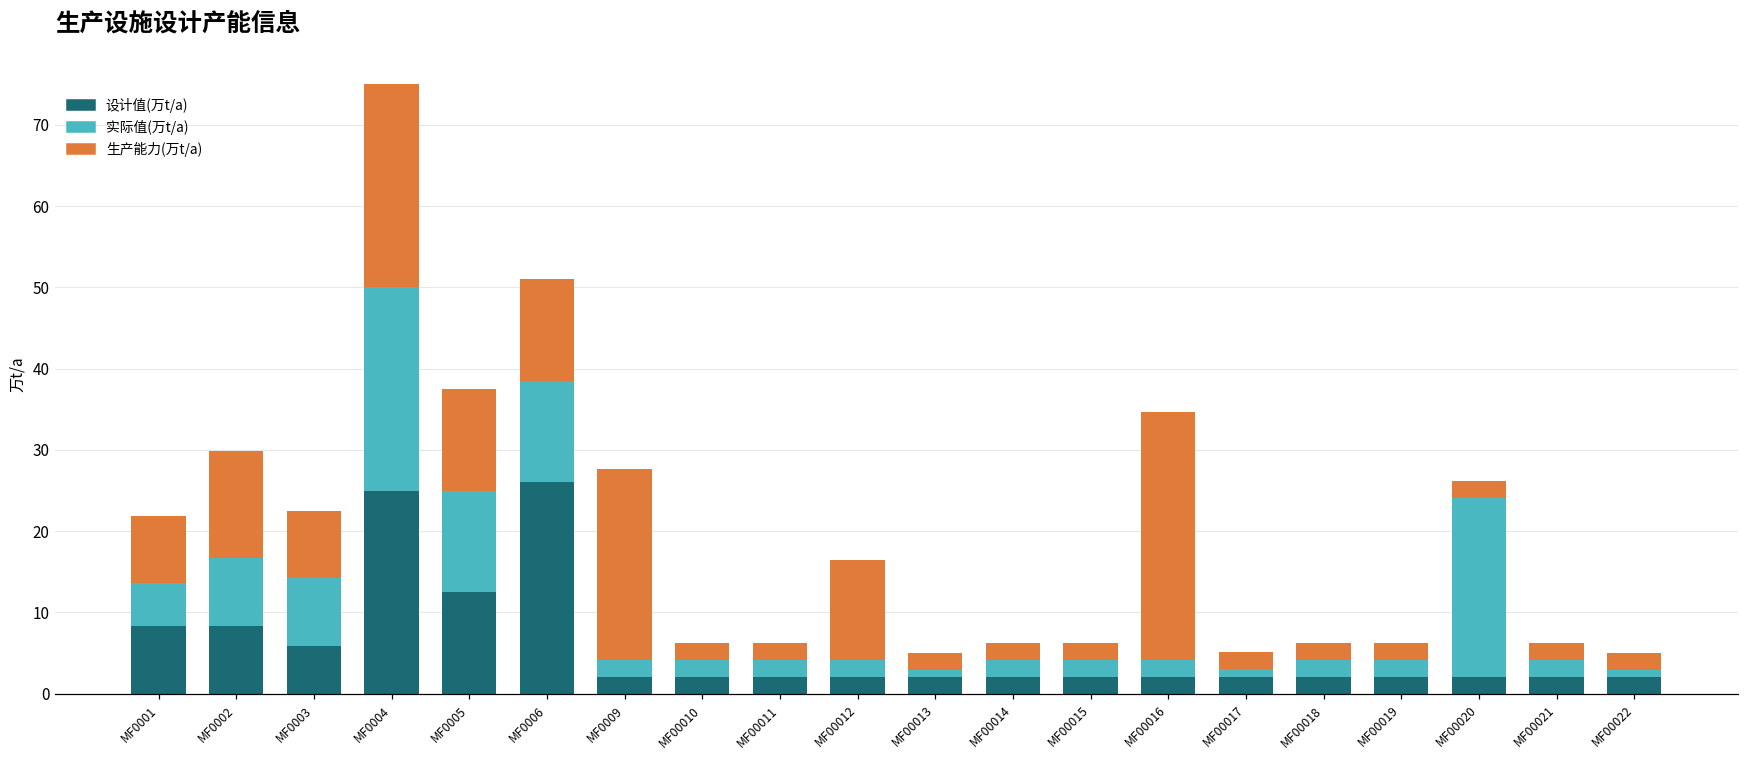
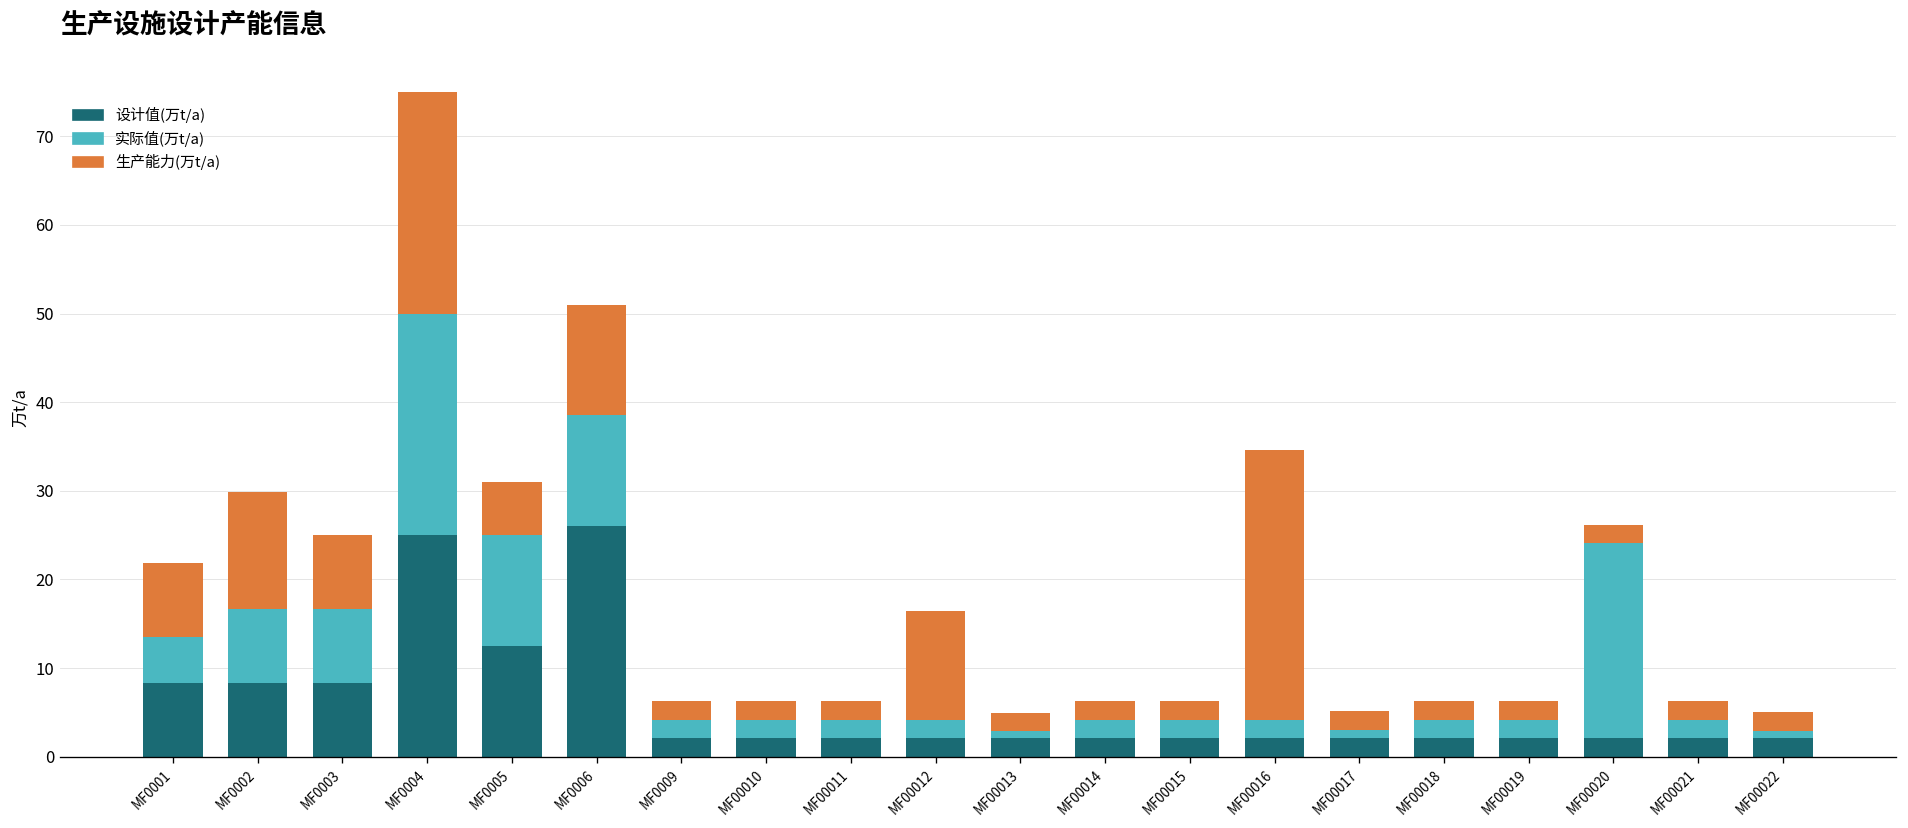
  {
    "设计值(万t/a)": {
      "MF0001": 8,
      "MF0002": 8,
-     "MF0003": 6,
+     "MF0003": 8,
      "MF0004": 25,
      "MF0005": 13,
      "MF0006": 26,
      "MF0009": 2,
      "MF00010": 2,
      "MF00011": 2,
      "MF00012": 2,
      "MF00013": 2,
      "MF00014": 2,
      "MF00015": 2,
      "MF00016": 2,
      "MF00017": 2,
      "MF00018": 2,
      "MF00019": 2,
      "MF00020": 2,
      "MF00021": 2,
      "MF00022": 2
    },
    "实际值(万t/a)": {
      "MF0001": 5,
      "MF0002": 8,
      "MF0003": 8,
      "MF0004": 25,
      "MF0005": 12,
      "MF0006": 12,
      "MF0009": 2,
      "MF00010": 2,
      "MF00011": 2,
      "MF00012": 2,
      "MF00013": 1,
      "MF00014": 2,
      "MF00015": 2,
      "MF00016": 2,
      "MF00017": 1,
      "MF00018": 2,
      "MF00019": 2,
      "MF00020": 22,
      "MF00021": 2,
      "MF00022": 1
    },
    "生产能力(万t/a)": {
      "MF0001": 8,
      "MF0002": 13,
      "MF0003": 8,
      "MF0004": 25,
-     "MF0005": 13,
+     "MF0005": 6,
      "MF0006": 13,
-     "MF0009": 24,
+     "MF0009": 2,
      "MF00010": 2,
      "MF00011": 2,
      "MF00012": 12,
      "MF00013": 2,
      "MF00014": 2,
      "MF00015": 2,
      "MF00016": 30,
      "MF00017": 2,
      "MF00018": 2,
      "MF00019": 2,
      "MF00020": 2,
      "MF00021": 2,
      "MF00022": 2
    }
  }
